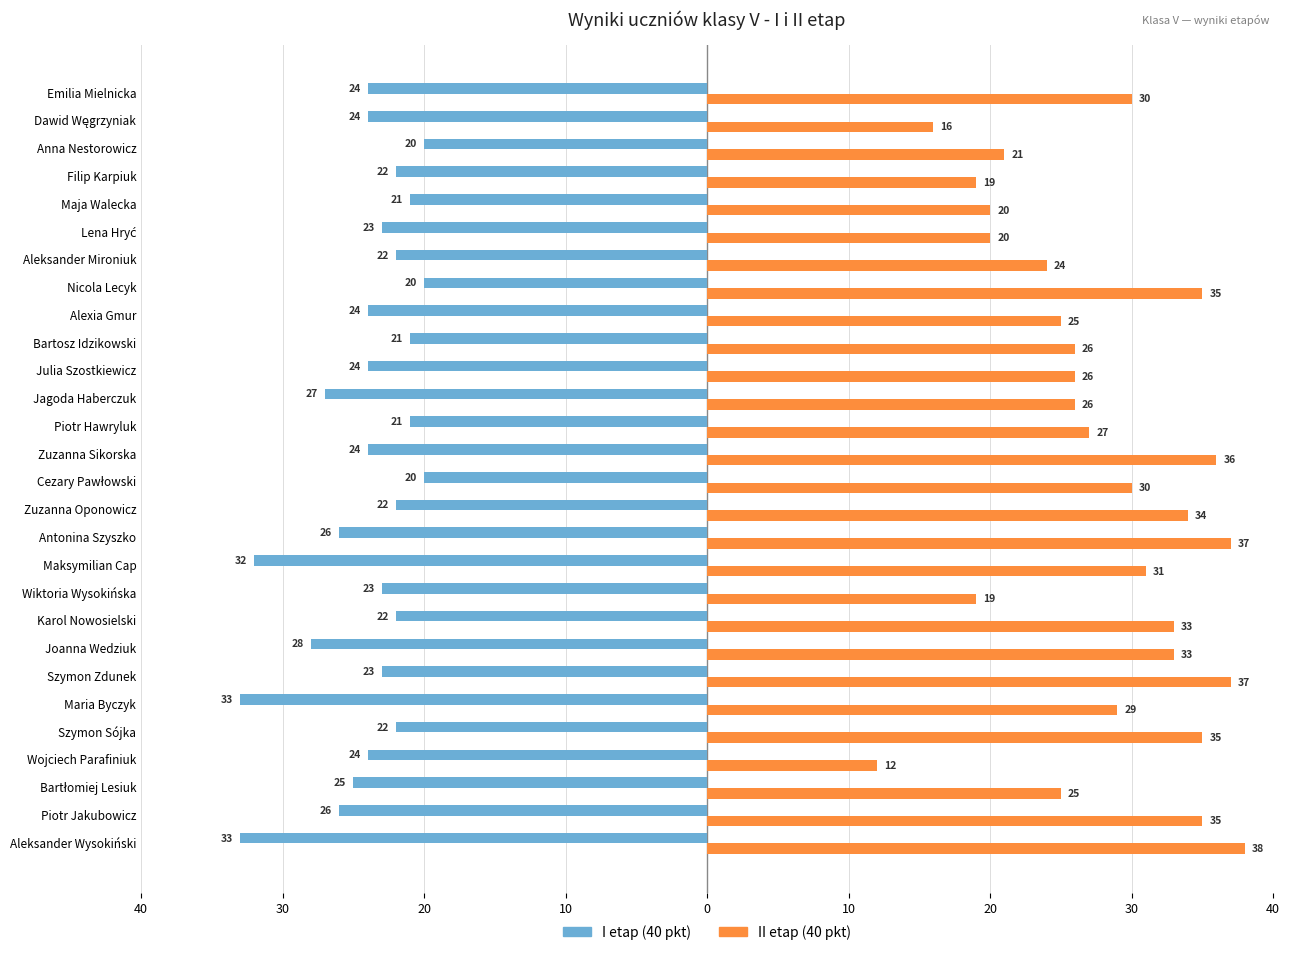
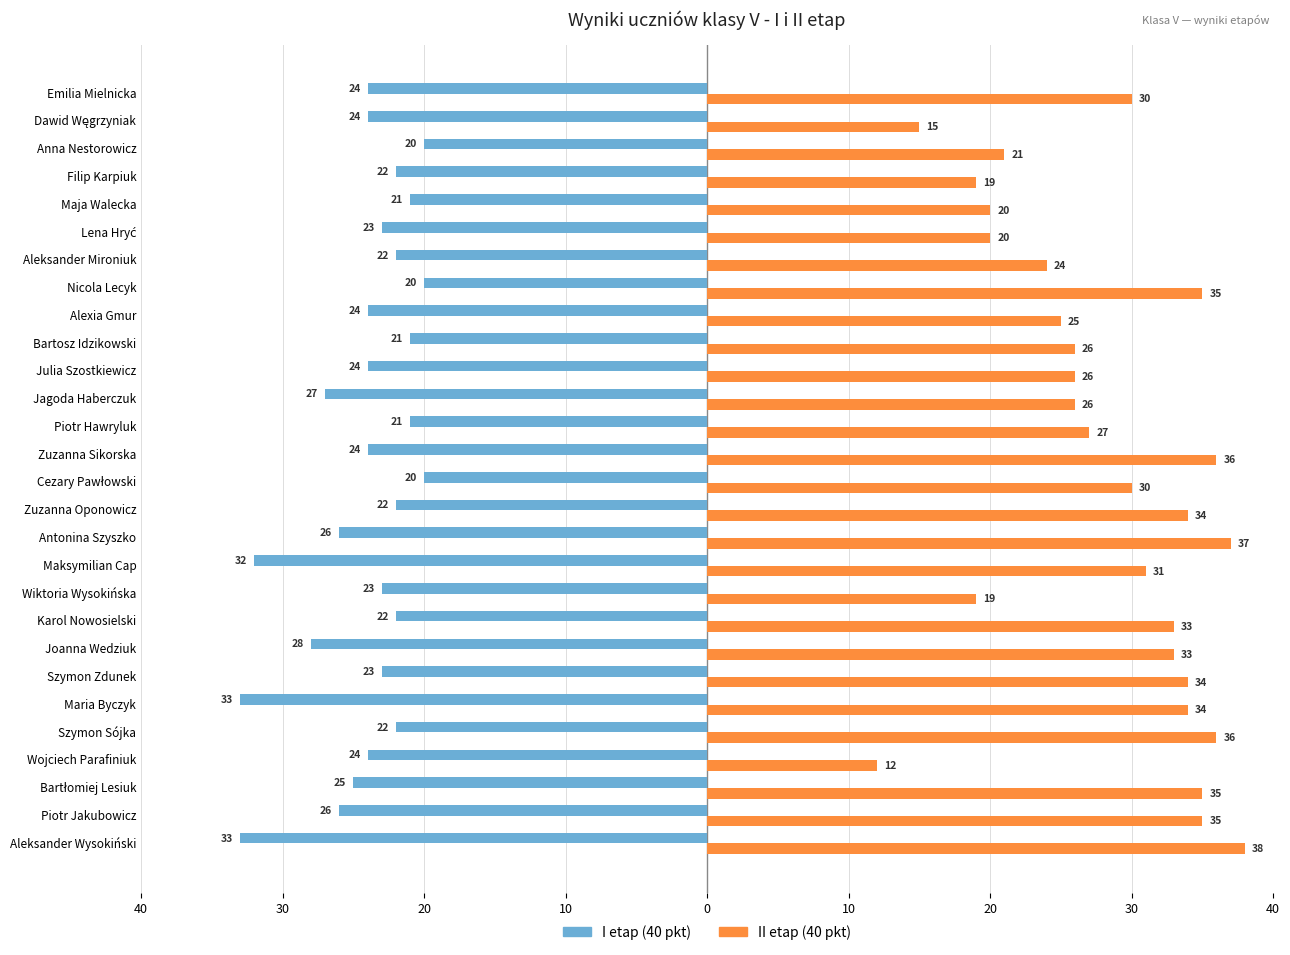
  {
    "II etap (40 pkt)": {
      "Emilia Mielnicka": 30,
-     "Dawid Węgrzyniak": 16,
+     "Dawid Węgrzyniak": 15,
      "Anna Nestorowicz": 21,
      "Filip Karpiuk": 19,
      "Maja Walecka": 20,
      "Lena Hryć": 20,
      "Aleksander Mironiuk": 24,
      "Nicola Lecyk": 35,
      "Alexia Gmur": 25,
      "Bartosz Idzikowski": 26,
      "Julia Szostkiewicz": 26,
      "Jagoda Haberczuk": 26,
      "Piotr Hawryluk": 27,
      "Zuzanna Sikorska": 36,
      "Cezary Pawłowski": 30,
      "Zuzanna Oponowicz": 34,
      "Antonina Szyszko": 37,
      "Maksymilian Cap": 31,
      "Wiktoria Wysokińska": 19,
      "Karol Nowosielski": 33,
      "Joanna Wedziuk": 33,
-     "Szymon Zdunek": 37,
-     "Maria Byczyk": 29,
-     "Szymon Sójka": 35,
+     "Szymon Zdunek": 34,
+     "Maria Byczyk": 34,
+     "Szymon Sójka": 36,
      "Wojciech Parafiniuk": 12,
-     "Bartłomiej Lesiuk": 25,
+     "Bartłomiej Lesiuk": 35,
      "Piotr Jakubowicz": 35,
      "Aleksander Wysokiński": 38
    }
  }
